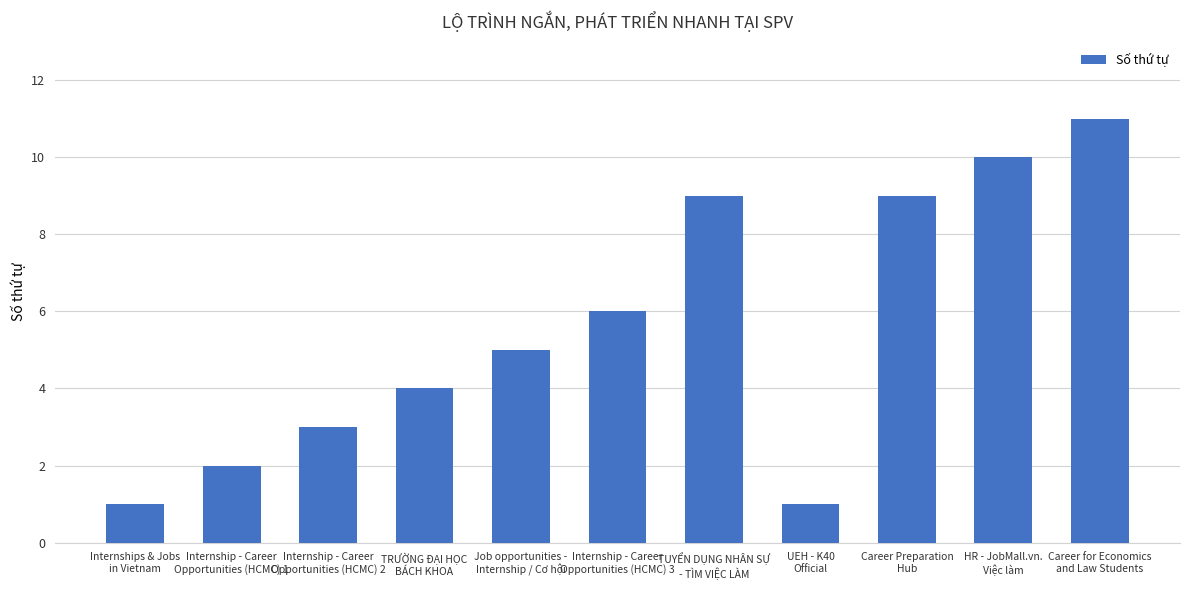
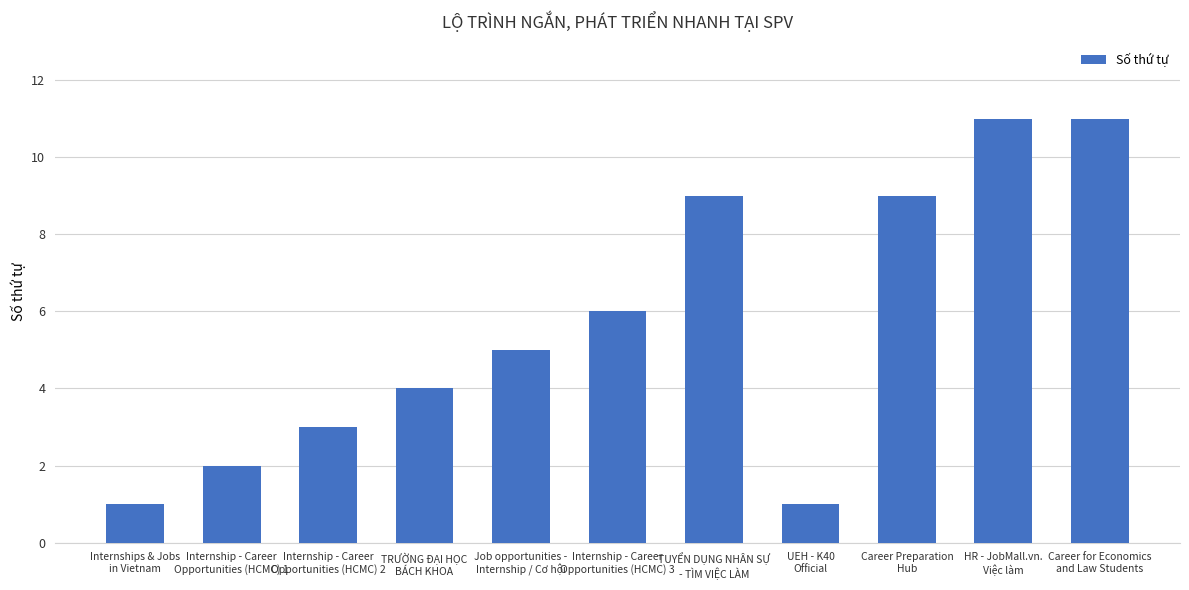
  {
    "Internships & Jobs in Vietnam": 1,
    "TRƯỜNG ĐẠI HỌC BÁCH KHOA": 4,
    "Job opportunities - Internship / Cơ hội": 5,
    "Internship - Career Opportunities (HCMC) 3": 6,
    "TUYỂN DỤNG NHÂN SỰ - TÌM VIỆC LÀM": 9,
    "UEH - K40 Official": 1,
    "Career Preparation Hub": 9,
-   "HR - JobMall.vn. Việc làm": 10,
+   "HR - JobMall.vn. Việc làm": 11,
    "Career for Economics and Law Students": 11
  }
